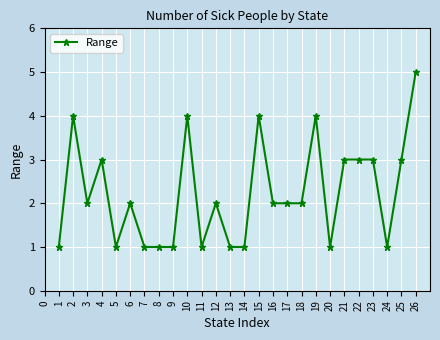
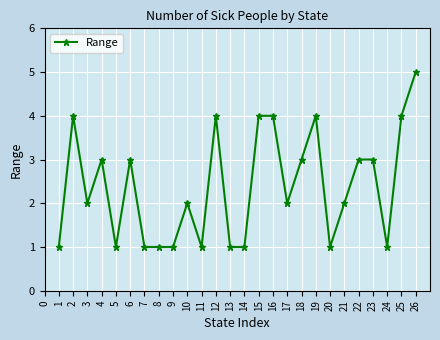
  {
    "1": 1,
    "2": 4,
    "3": 2,
    "4": 3,
    "5": 1,
-   "6": 2,
+   "6": 3,
    "7": 1,
    "8": 1,
    "9": 1,
-   "10": 4,
+   "10": 2,
    "11": 1,
-   "12": 2,
+   "12": 4,
    "13": 1,
    "14": 1,
    "15": 4,
-   "16": 2,
+   "16": 4,
    "17": 2,
-   "18": 2,
+   "18": 3,
    "19": 4,
    "20": 1,
-   "21": 3,
+   "21": 2,
    "22": 3,
    "23": 3,
    "24": 1,
-   "25": 3,
+   "25": 4,
    "26": 5
  }
